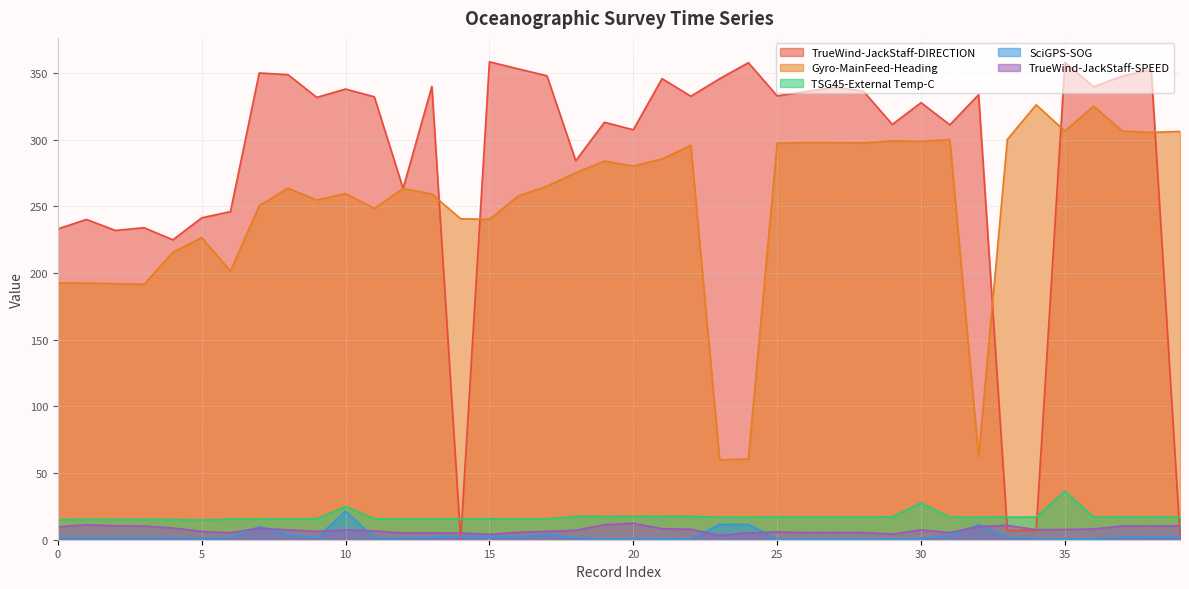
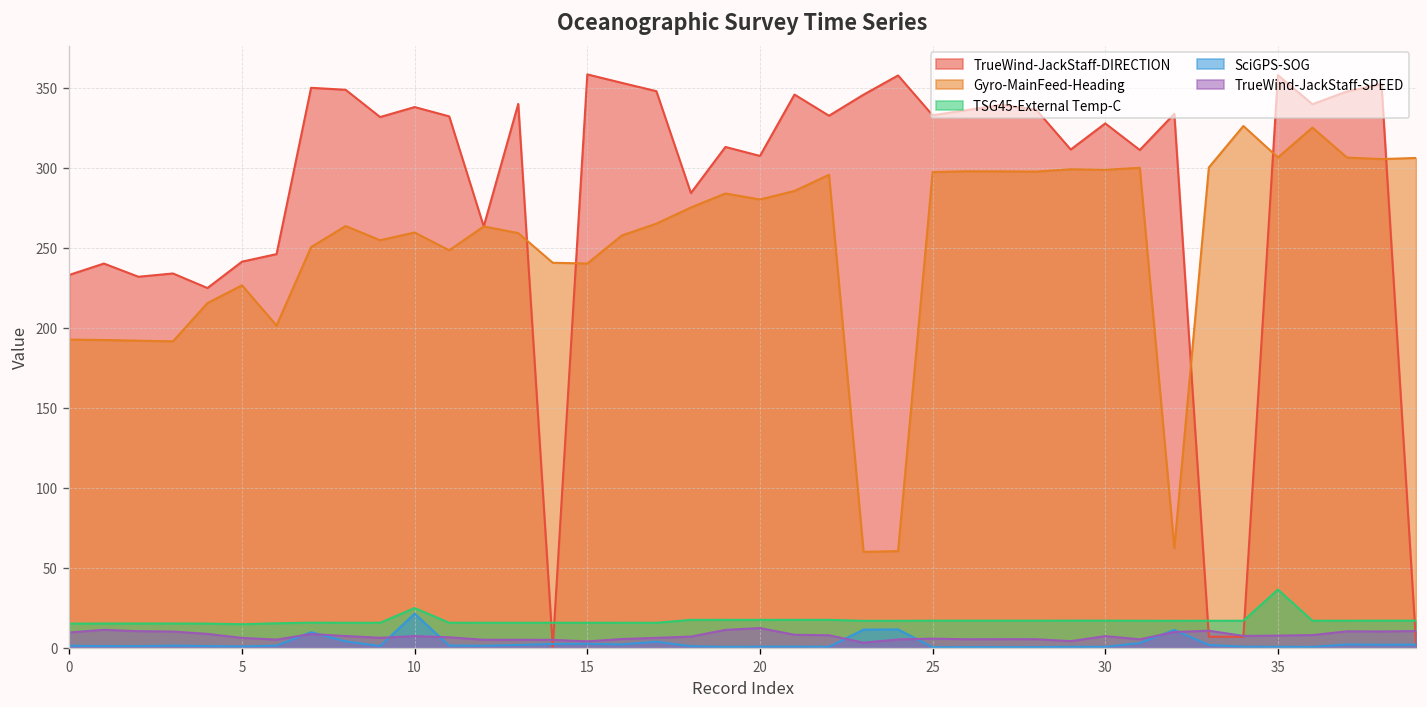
  {
    "TSG45-External Temp-C": {
      "0": 15,
      "5": 15,
      "10": 25,
      "15": 16,
      "20": 18,
      "25": 17,
-     "30": 28,
+     "30": 17,
      "35": 36
    },
    "SciGPS-SOG": {
      "0": 1,
      "5": 1,
      "10": 21,
      "20": 1,
      "25": 0,
      "30": 1,
      "35": 1
    },
    "TrueWind-JackStaff-SPEED": {
      "0": 10,
      "5": 6,
      "10": 7,
      "20": 12,
      "25": 6,
      "30": 7,
      "35": 8
    }
  }
